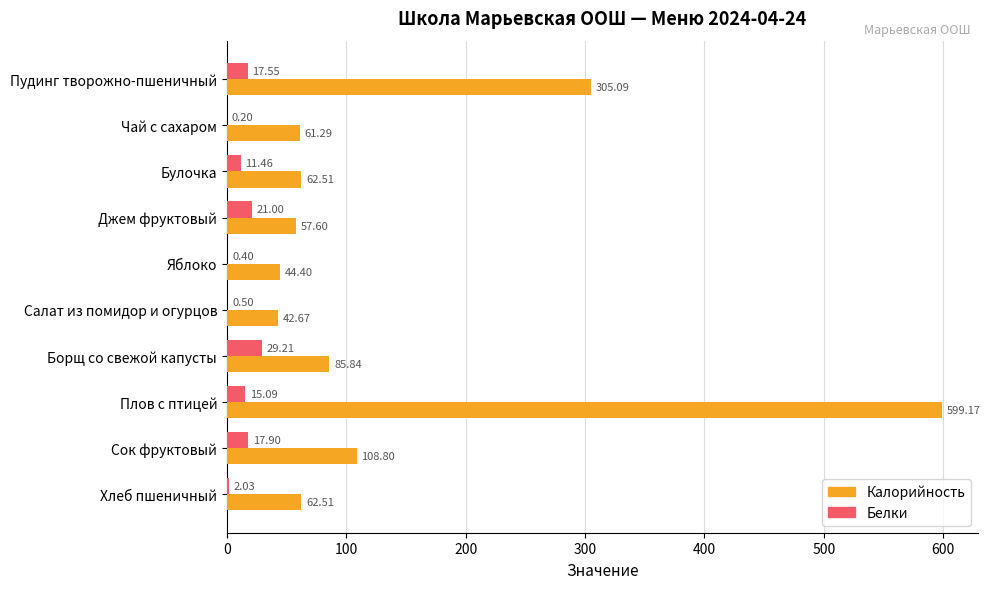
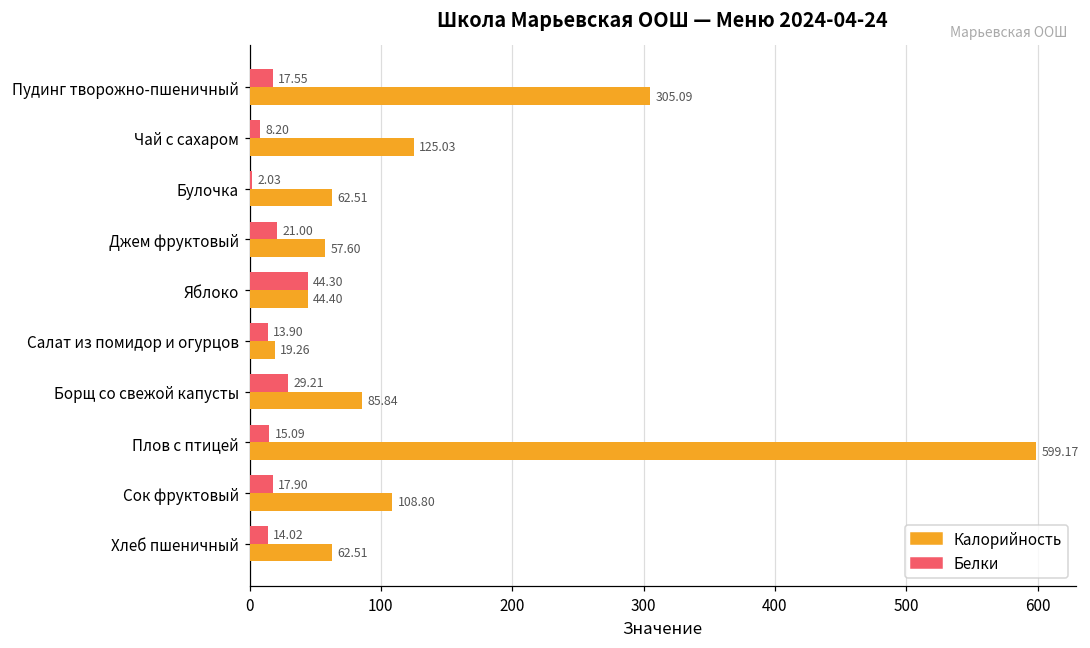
  {
    "Калорийность": {
      "Пудинг творожно-пшеничный": 305.09,
-     "Чай с сахаром": 61.29,
+     "Чай с сахаром": 125.03,
      "Булочка": 62.51,
      "Джем фруктовый": 57.60,
      "Яблоко": 44.40,
-     "Салат из помидор и огурцов": 42.67,
+     "Салат из помидор и огурцов": 19.26,
      "Борщ со свежой капусты": 85.84,
      "Плов с птицей": 599.17,
      "Сок фруктовый": 108.80,
      "Хлеб пшеничный": 62.51
    },
    "Белки": {
      "Пудинг творожно-пшеничный": 17.55,
-     "Чай с сахаром": 0.20,
-     "Булочка": 11.46,
+     "Чай с сахаром": 8.20,
+     "Булочка": 2.03,
      "Джем фруктовый": 21.00,
-     "Яблоко": 0.40,
-     "Салат из помидор и огурцов": 0.50,
+     "Яблоко": 44.30,
+     "Салат из помидор и огурцов": 13.90,
      "Борщ со свежой капусты": 29.21,
      "Плов с птицей": 15.09,
      "Сок фруктовый": 17.90,
-     "Хлеб пшеничный": 2.03
+     "Хлеб пшеничный": 14.02
    }
  }
